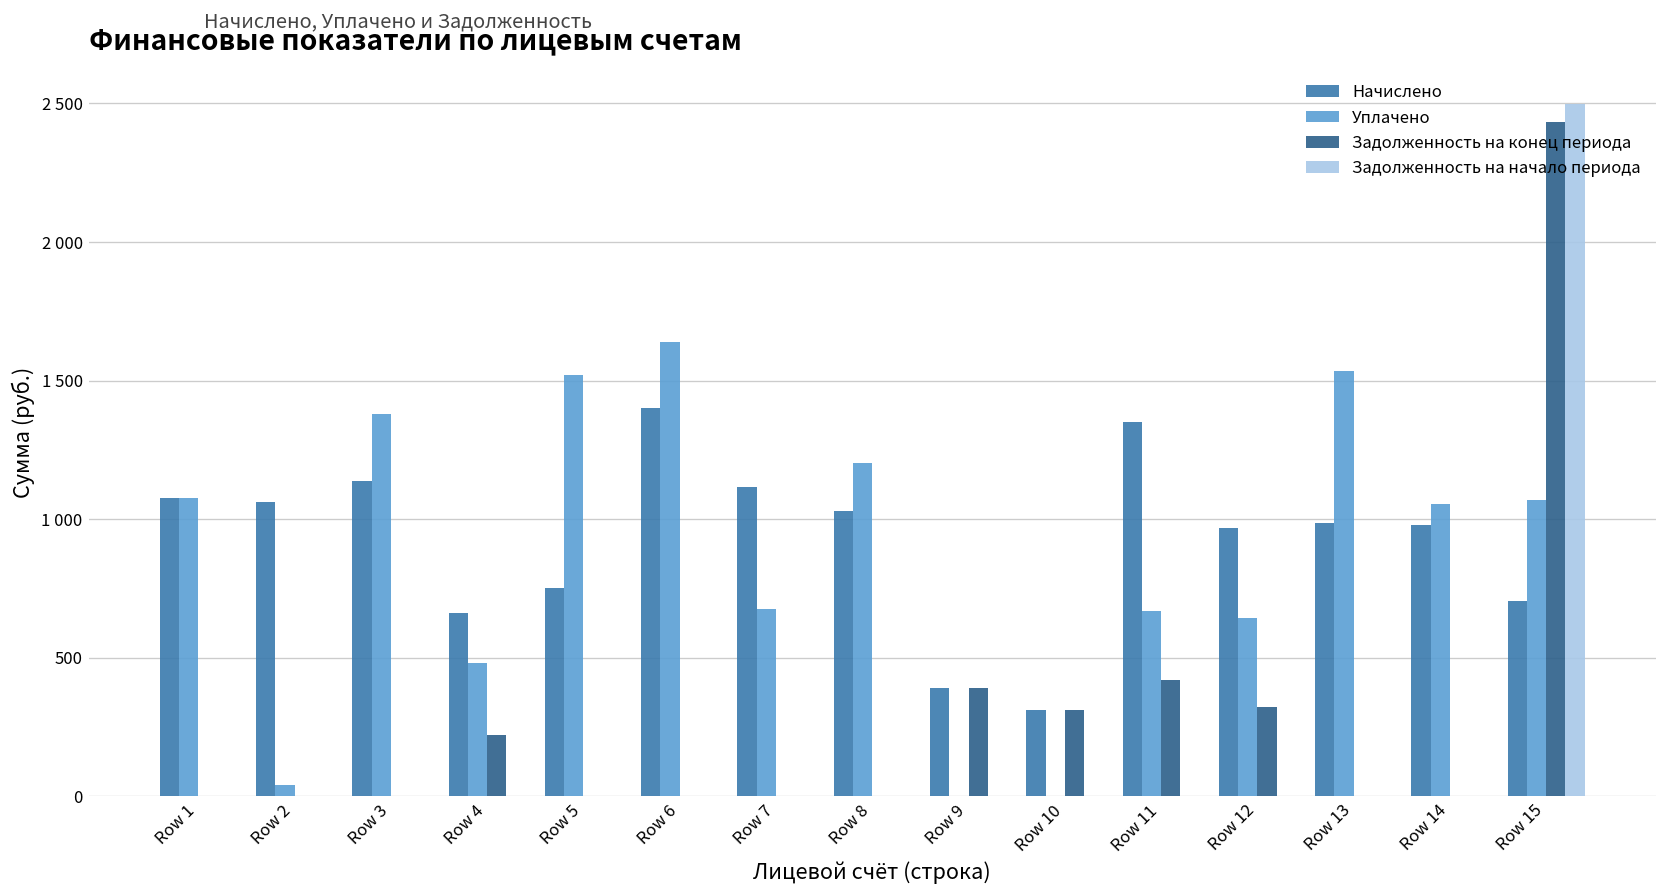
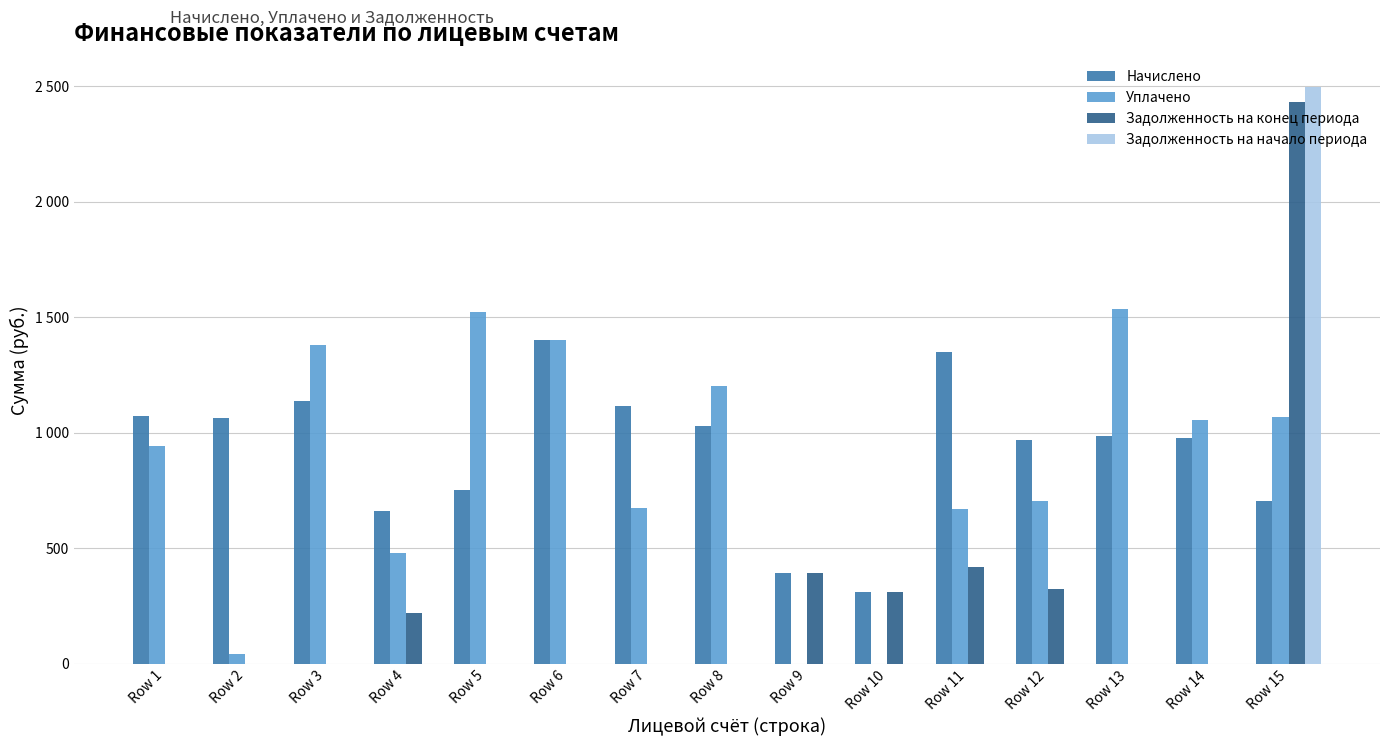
  {
    "Уплачено": {
-     "Row 1": 1070,
+     "Row 1": 940,
      "Row 2": 40,
      "Row 3": 1380,
      "Row 4": 480,
      "Row 5": 1520,
-     "Row 6": 1640,
+     "Row 6": 1400,
      "Row 7": 670,
      "Row 8": 1200,
      "Row 9": 0,
      "Row 10": 0,
      "Row 11": 670,
-     "Row 12": 640,
+     "Row 12": 710,
      "Row 13": 1530,
      "Row 14": 1050,
      "Row 15": 1070
    },
    "Задолженность на начало периода": {
      "Row 1": 0,
      "Row 2": 0,
      "Row 3": 0,
      "Row 4": 0,
      "Row 5": 0,
      "Row 6": 0,
      "Row 7": 0,
      "Row 8": 0,
      "Row 9": 0,
      "Row 10": 0,
      "Row 11": 0,
      "Row 12": 0,
      "Row 13": 0,
      "Row 14": 0,
      "Row 15": 2500
    }
  }
